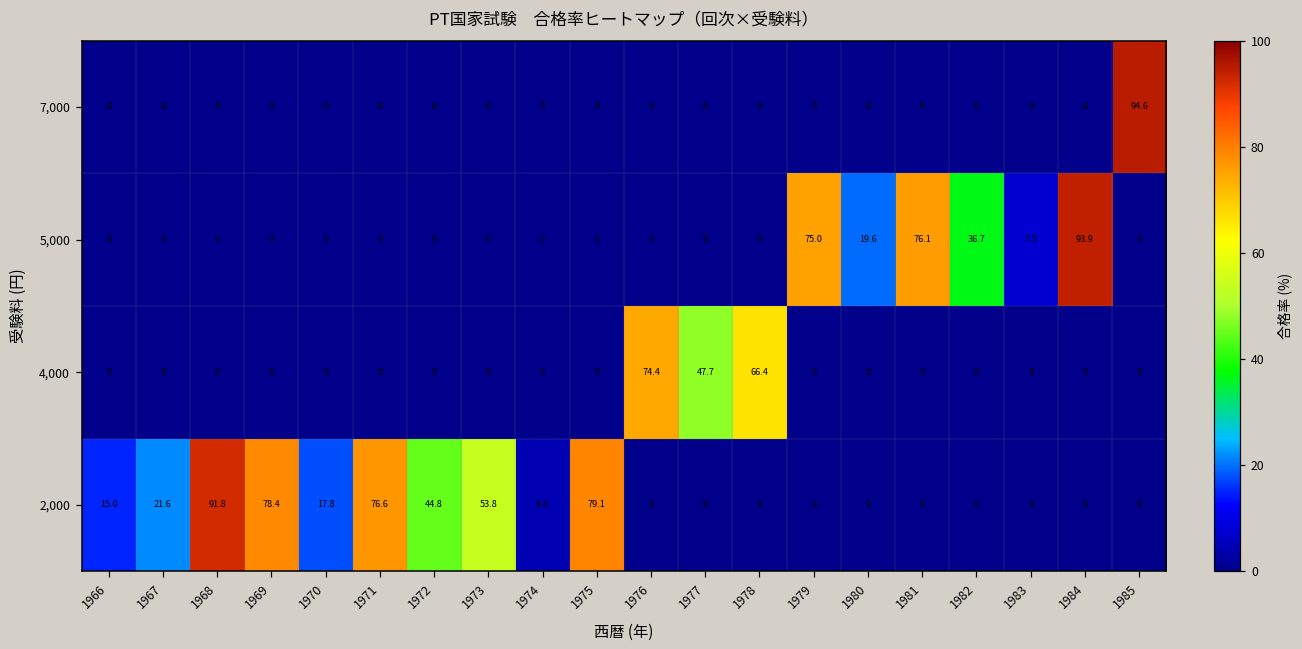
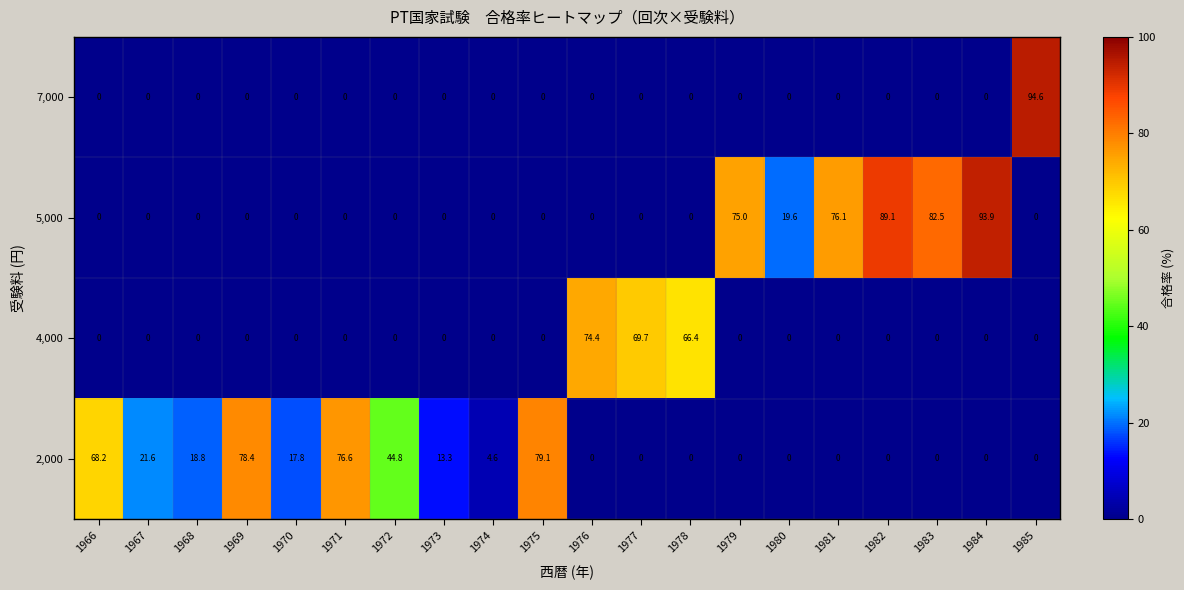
  {
    "7,000": {
      "1966": 0,
      "1967": 0,
      "1968": 0,
      "1969": 0,
      "1970": 0,
      "1971": 0,
      "1972": 0,
      "1973": 0,
      "1974": 0,
      "1975": 0,
      "1976": 0,
      "1977": 0,
      "1978": 0,
      "1979": 0,
      "1980": 0,
      "1981": 0,
      "1982": 0,
      "1983": 0,
      "1984": 0,
      "1985": 94.6
    },
    "5,000": {
      "1966": 0,
      "1967": 0,
      "1968": 0,
      "1969": 0,
      "1970": 0,
      "1971": 0,
      "1972": 0,
      "1973": 0,
      "1974": 0,
      "1975": 0,
      "1976": 0,
      "1977": 0,
      "1978": 0,
      "1979": 75.0,
      "1980": 19.6,
      "1981": 76.1,
-     "1982": 36.7,
-     "1983": 7.5,
+     "1982": 89.1,
+     "1983": 82.5,
      "1984": 93.9,
      "1985": 0
    },
    "4,000": {
      "1966": 0,
      "1967": 0,
      "1968": 0,
      "1969": 0,
      "1970": 0,
      "1971": 0,
      "1972": 0,
      "1973": 0,
      "1974": 0,
      "1975": 0,
      "1976": 74.4,
-     "1977": 47.7,
+     "1977": 69.7,
      "1978": 66.4,
      "1979": 0,
      "1980": 0,
      "1981": 0,
      "1982": 0,
      "1983": 0,
      "1984": 0,
      "1985": 0
    },
    "2,000": {
-     "1966": 15.0,
+     "1966": 68.2,
      "1967": 21.6,
-     "1968": 91.8,
+     "1968": 18.8,
      "1969": 78.4,
      "1970": 17.8,
      "1971": 76.6,
      "1972": 44.8,
-     "1973": 53.8,
+     "1973": 13.3,
      "1974": 4.6,
      "1975": 79.1,
      "1976": 0,
      "1977": 0,
      "1978": 0,
      "1979": 0,
      "1980": 0,
      "1981": 0,
      "1982": 0,
      "1983": 0,
      "1984": 0,
      "1985": 0
    }
  }
